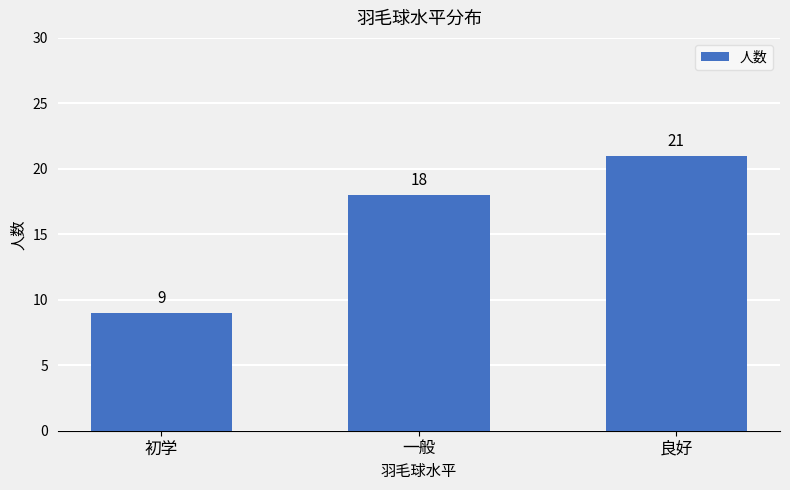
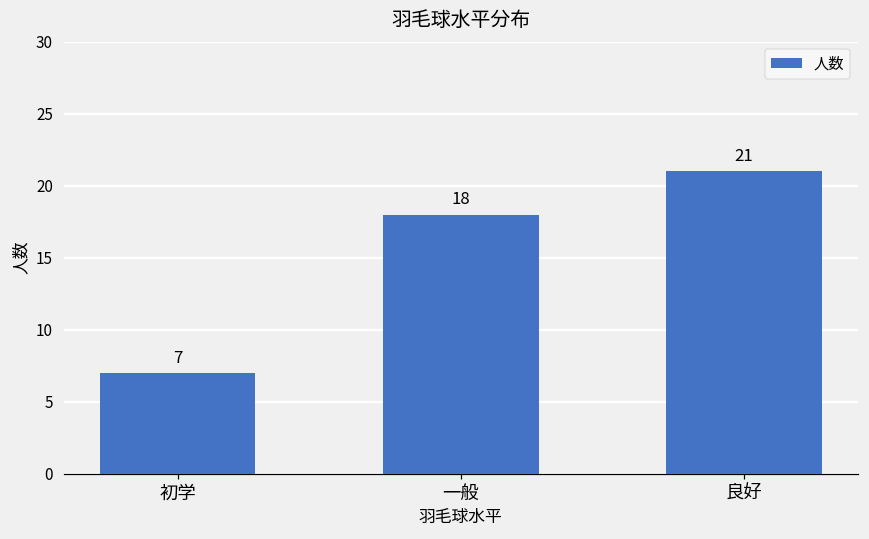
  {
-   "初学": 9,
+   "初学": 7,
    "一般": 18,
    "良好": 21
  }
